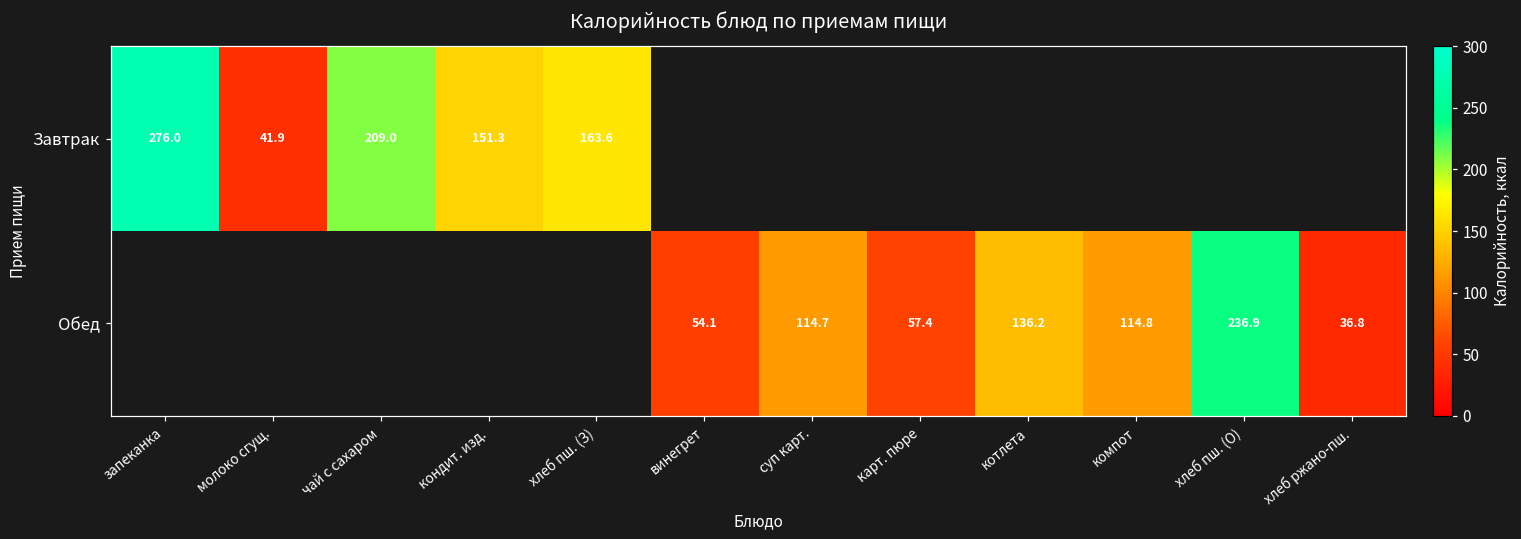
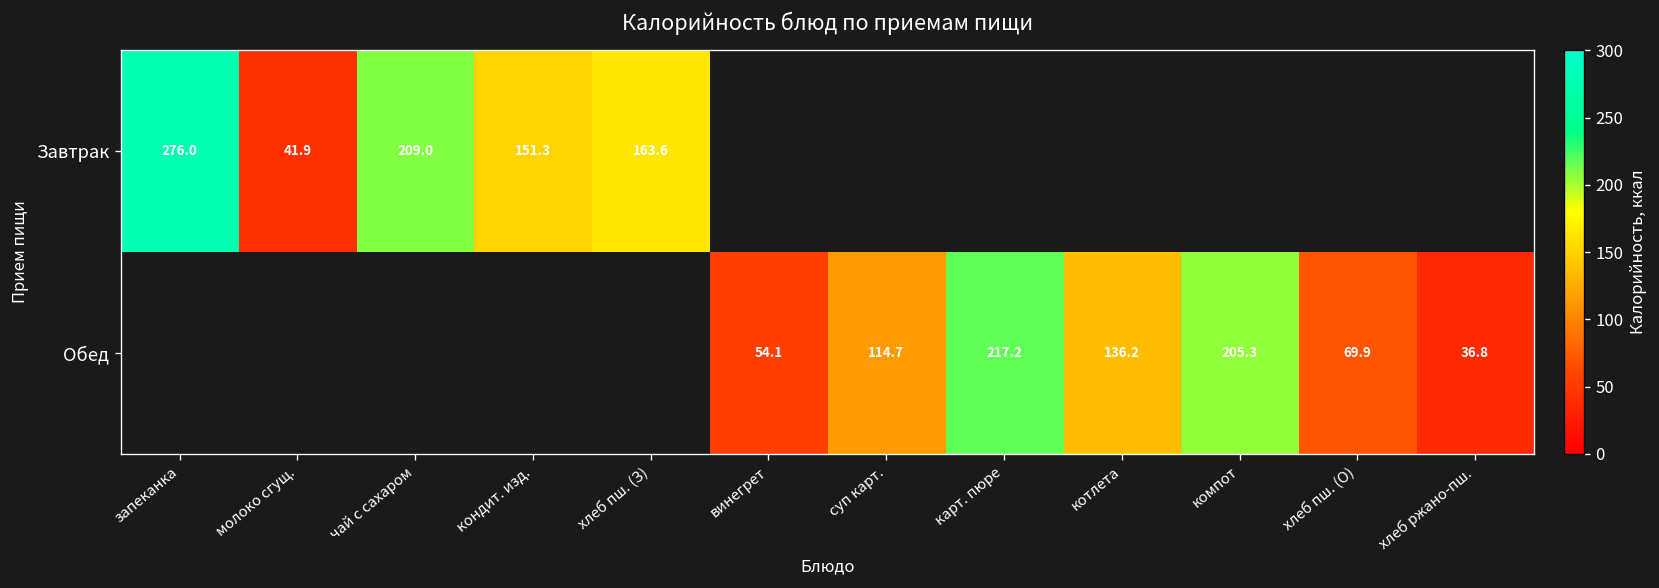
  {
    "Завтрак": {
      "запеканка": 276.0,
      "молоко сгущ.": 41.9,
      "чай с сахаром": 209.0,
      "кондит. изд.": 151.3,
      "хлеб пш. (З)": 163.6
    },
    "Обед": {
      "винегрет": 54.1,
      "суп карт.": 114.7,
-     "карт. пюре": 57.4,
+     "карт. пюре": 217.2,
      "котлета": 136.2,
-     "компот": 114.8,
-     "хлеб пш. (О)": 236.9,
+     "компот": 205.3,
+     "хлеб пш. (О)": 69.9,
      "хлеб ржано-пш.": 36.8
    }
  }
